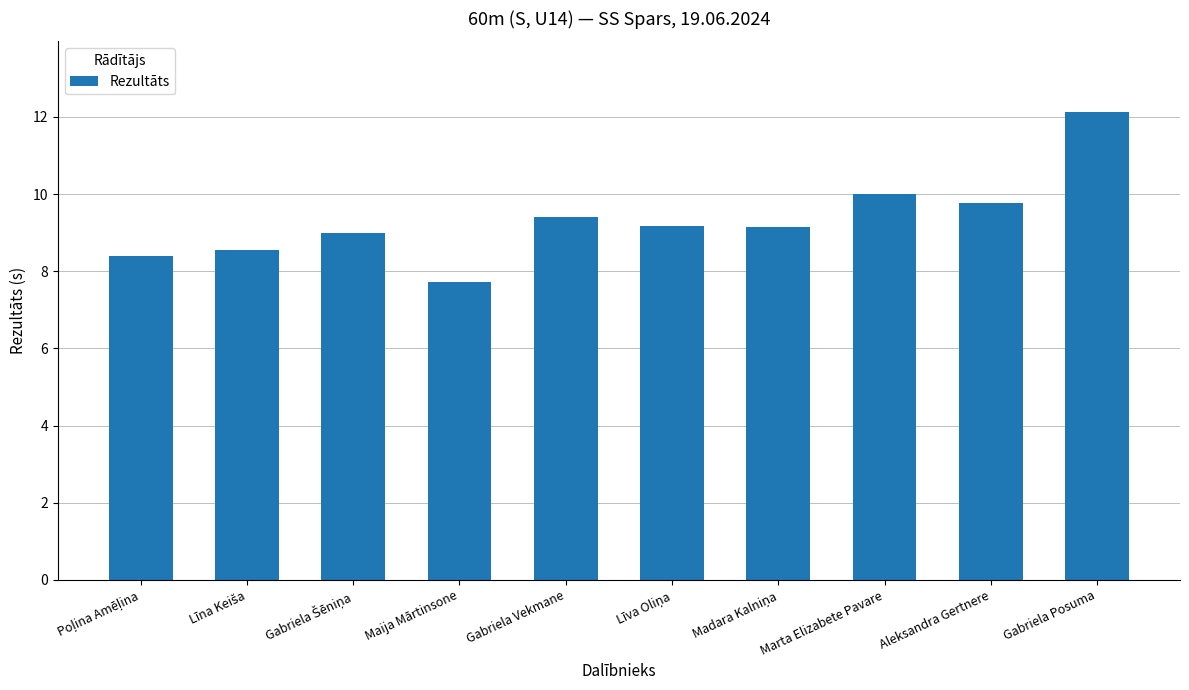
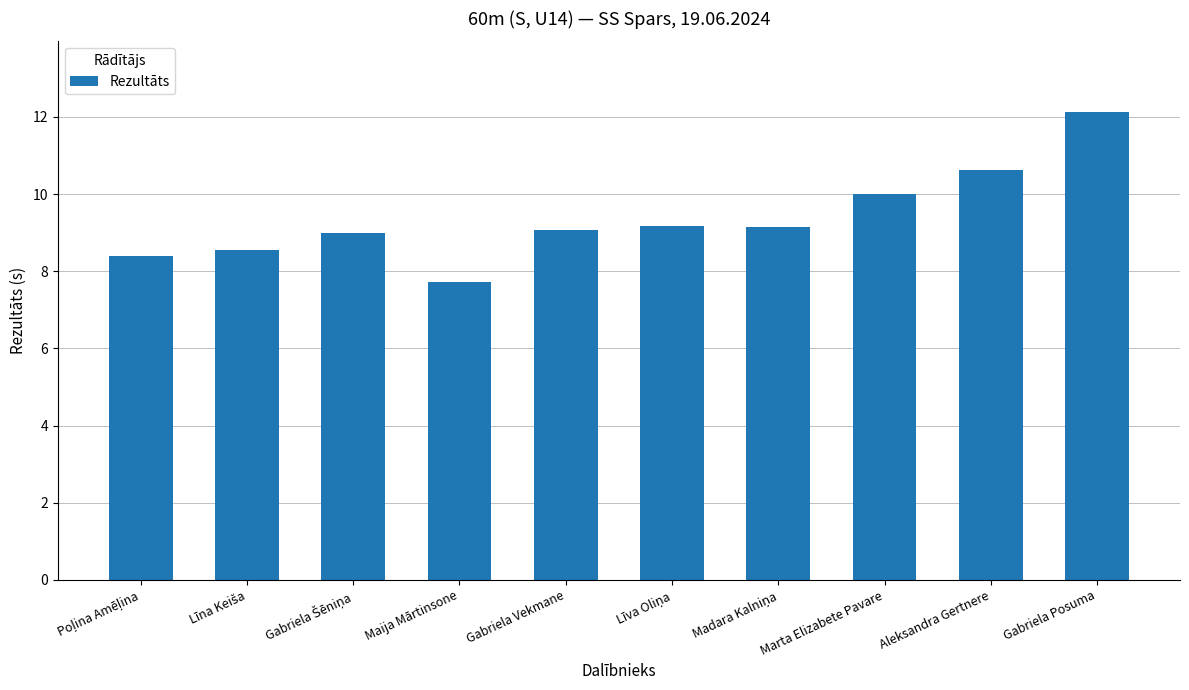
  {
    "Poļina Amēļina": 8.4,
    "Līna Keiša": 8.6,
    "Gabriela Šēniņa": 9.0,
    "Maija Mārtinsone": 7.7,
-   "Gabriela Vekmane": 9.4,
+   "Gabriela Vekmane": 9.1,
    "Līva Oliņa": 9.2,
    "Madara Kalniņa": 9.1,
    "Marta Elizabete Pavare": 10.0,
-   "Aleksandra Gertnere": 9.8,
+   "Aleksandra Gertnere": 10.6,
    "Gabriela Posuma": 12.1
  }
